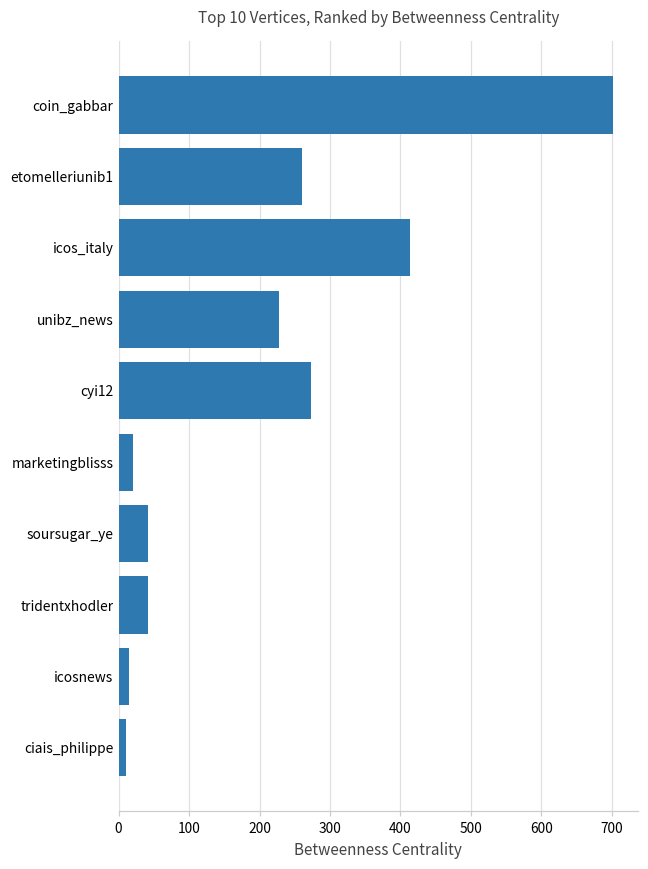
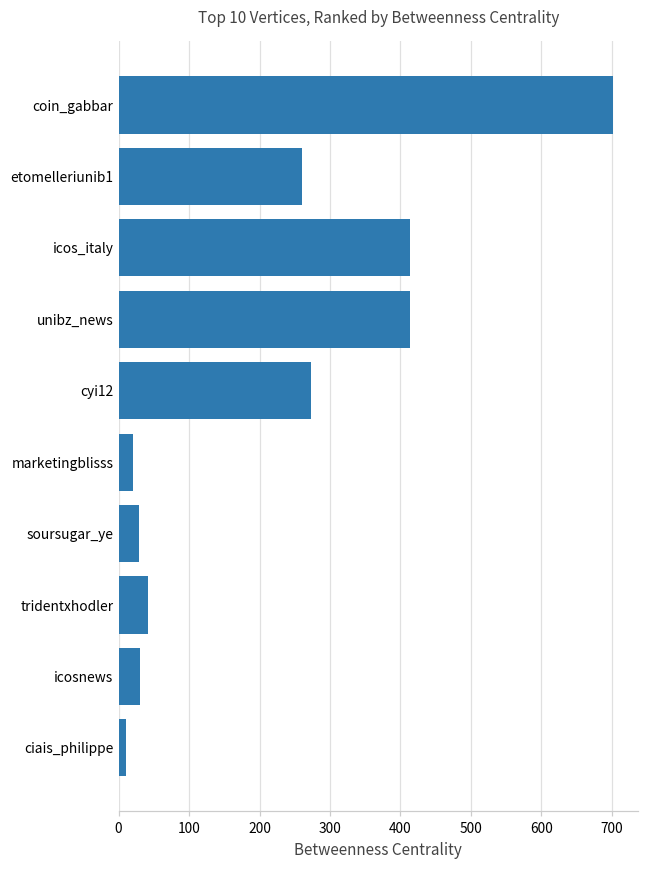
  {
    "coin_gabbar": 700,
    "etomelleriunib1": 260,
    "icos_italy": 410,
-   "unibz_news": 230,
+   "unibz_news": 410,
    "cyi12": 270,
    "marketingblisss": 20,
-   "soursugar_ye": 40,
+   "soursugar_ye": 30,
    "tridentxhodler": 40,
-   "icosnews": 20,
+   "icosnews": 30,
    "ciais_philippe": 10
  }
